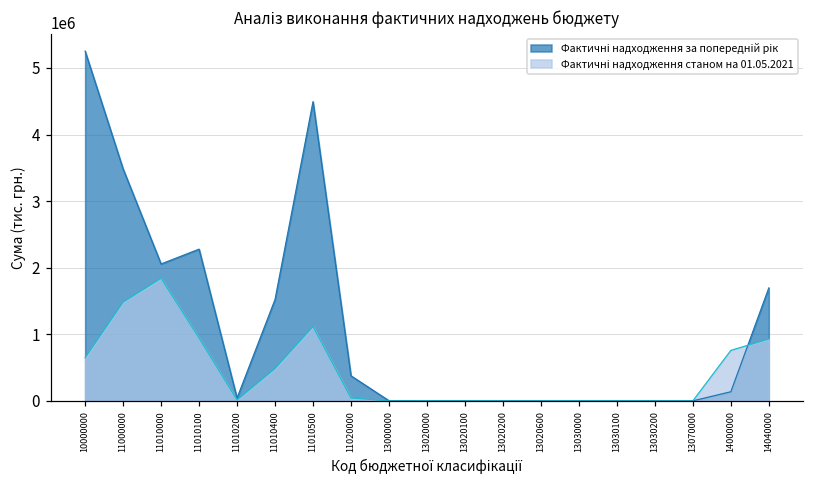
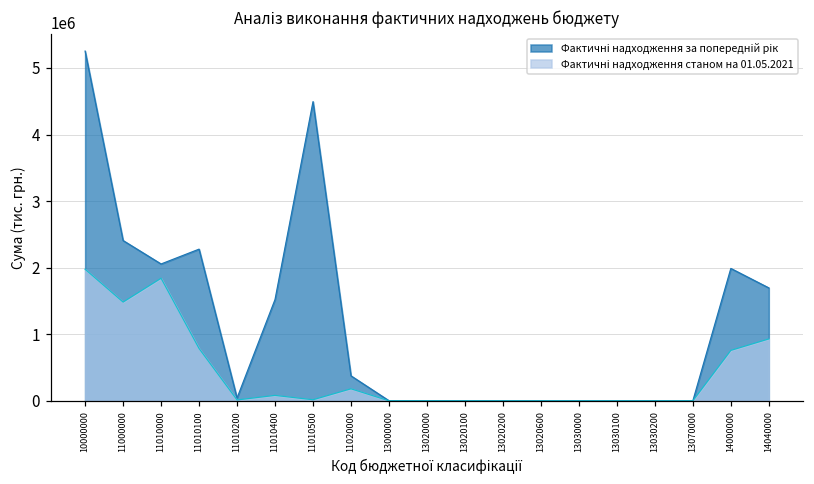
  {
    "Фактичні надходження за попередній рік": {
      "10000000": 5300000,
-     "11000000": 3500000,
+     "11000000": 2400000,
      "11010000": 2100000,
      "11010100": 2300000,
      "11010400": 1500000,
      "11010500": 4500000,
      "11020000": 400000,
-     "14000000": 100000,
+     "14000000": 2000000,
      "14040000": 1700000
    },
    "Фактичні надходження станом на 01.05.2021": {
-     "10000000": 600000,
+     "10000000": 2000000,
      "11000000": 1500000,
      "11010000": 1800000,
-     "11010100": 900000,
-     "11010400": 500000,
-     "11010500": 1100000,
-     "11020000": 0,
+     "11010100": 800000,
+     "11010400": 100000,
+     "11010500": 0,
+     "11020000": 200000,
      "14000000": 800000,
      "14040000": 900000
    }
  }
